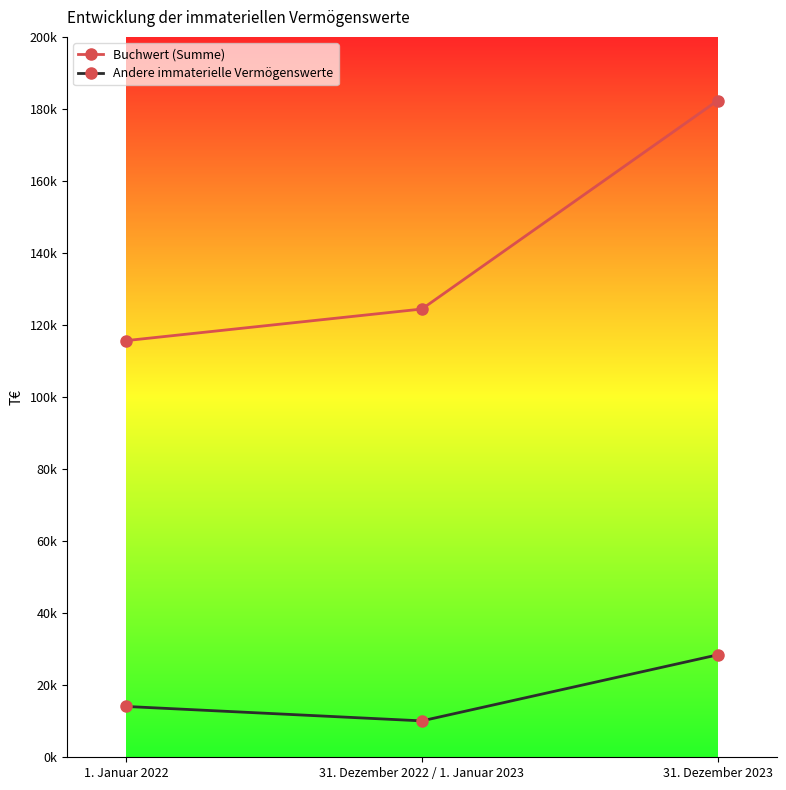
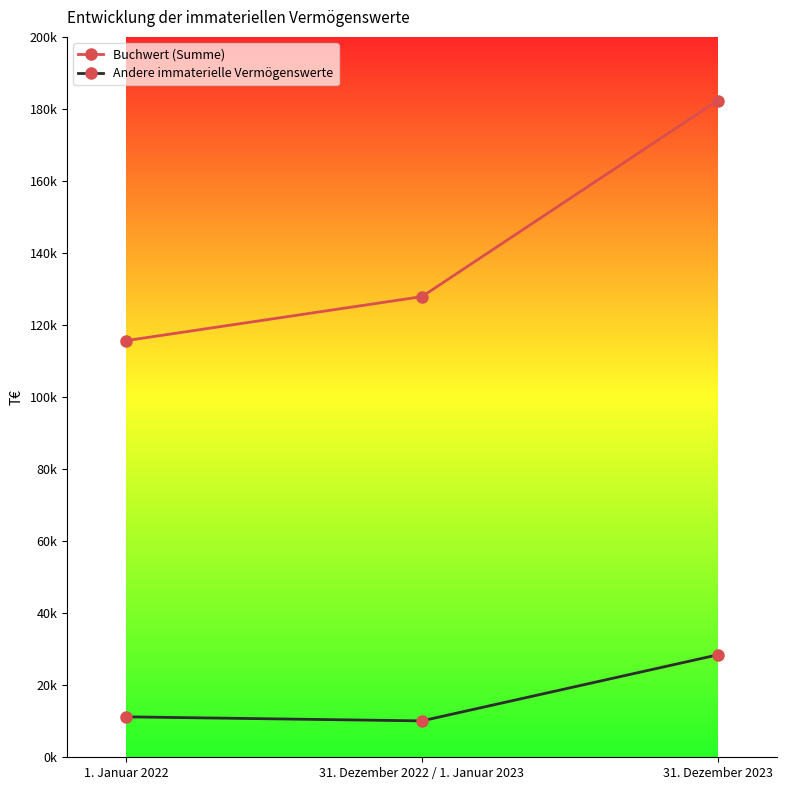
  {
    "Buchwert (Summe)": {
      "1. Januar 2022": 116000,
-     "31. Dezember 2022 / 1. Januar 2023": 124000,
+     "31. Dezember 2022 / 1. Januar 2023": 128000,
      "31. Dezember 2023": 182000
    },
    "Andere immaterielle Vermögenswerte": {
-     "1. Januar 2022": 14000,
+     "1. Januar 2022": 11000,
      "31. Dezember 2022 / 1. Januar 2023": 10000,
      "31. Dezember 2023": 28000
    }
  }
